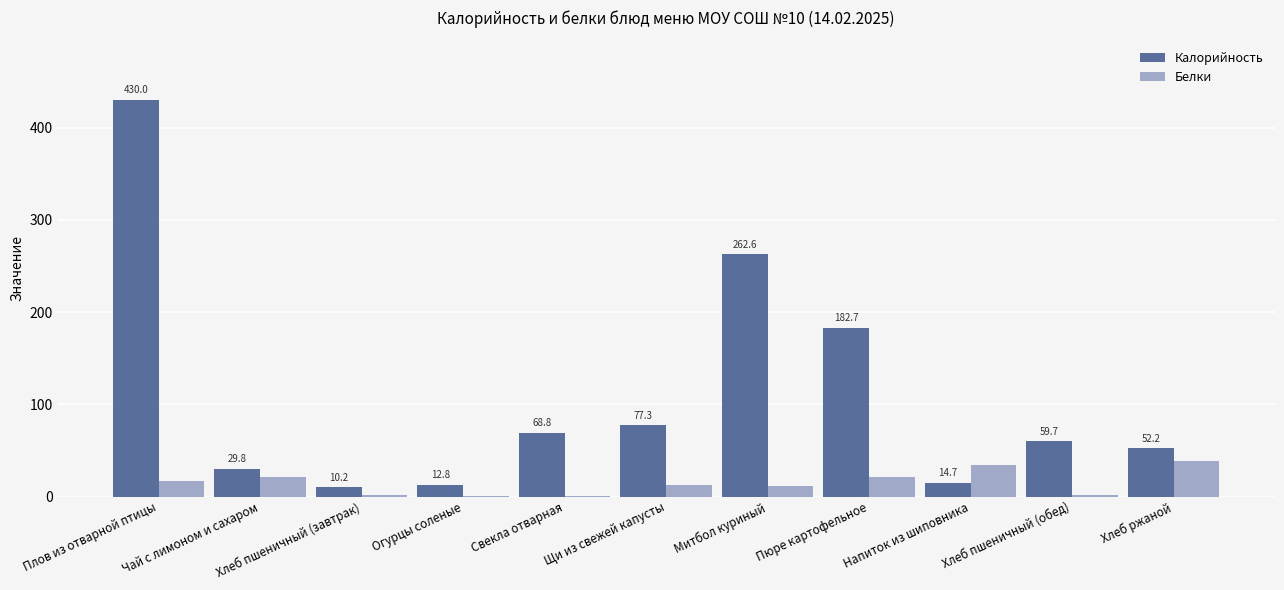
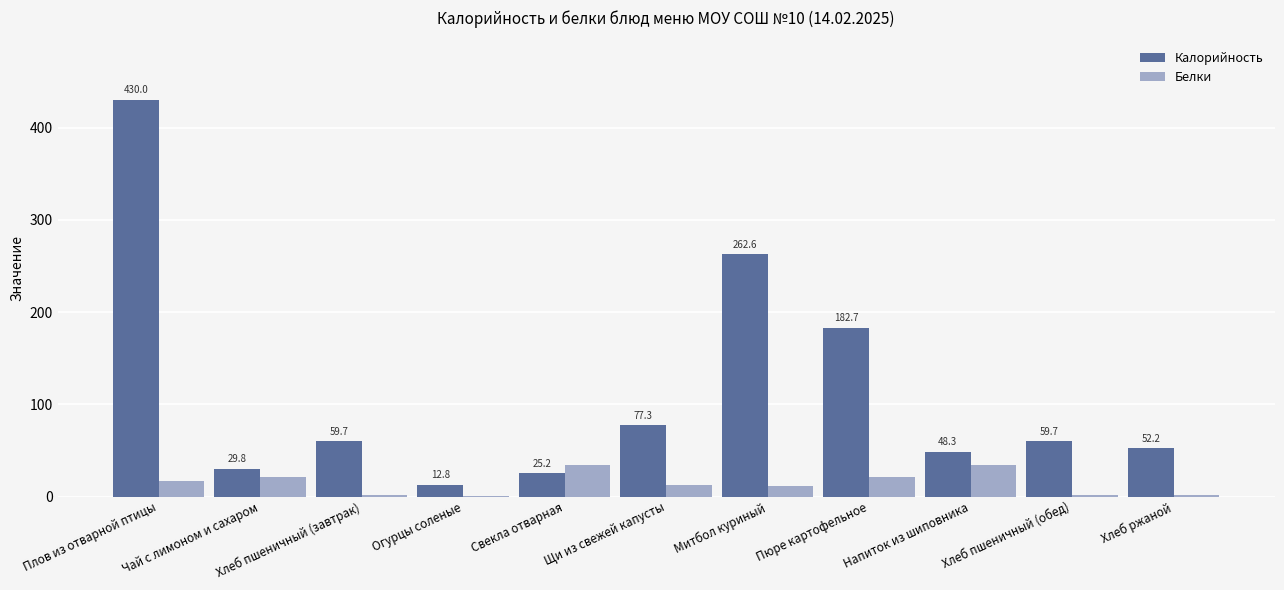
  {
    "Калорийность": {
      "Плов из отварной птицы": 430.0,
      "Чай с лимоном и сахаром": 29.8,
-     "Хлеб пшеничный (завтрак)": 10.2,
+     "Хлеб пшеничный (завтрак)": 59.7,
      "Огурцы соленые": 12.8,
-     "Свекла отварная": 68.8,
+     "Свекла отварная": 25.2,
      "Щи из свежей капусты": 77.3,
      "Митбол куриный": 262.6,
      "Пюре картофельное": 182.7,
-     "Напиток из шиповника": 14.7,
+     "Напиток из шиповника": 48.3,
      "Хлеб пшеничный (обед)": 59.7,
      "Хлеб ржаной": 52.2
    },
    "Белки": {
      "Плов из отварной птицы": 20,
      "Чай с лимоном и сахаром": 20,
-     "Свекла отварная": 0,
+     "Свекла отварная": 30,
      "Щи из свежей капусты": 10,
      "Митбол куриный": 10,
      "Пюре картофельное": 20,
      "Напиток из шиповника": 30,
-     "Хлеб ржаной": 40
+     "Хлеб ржаной": 0
    }
  }
